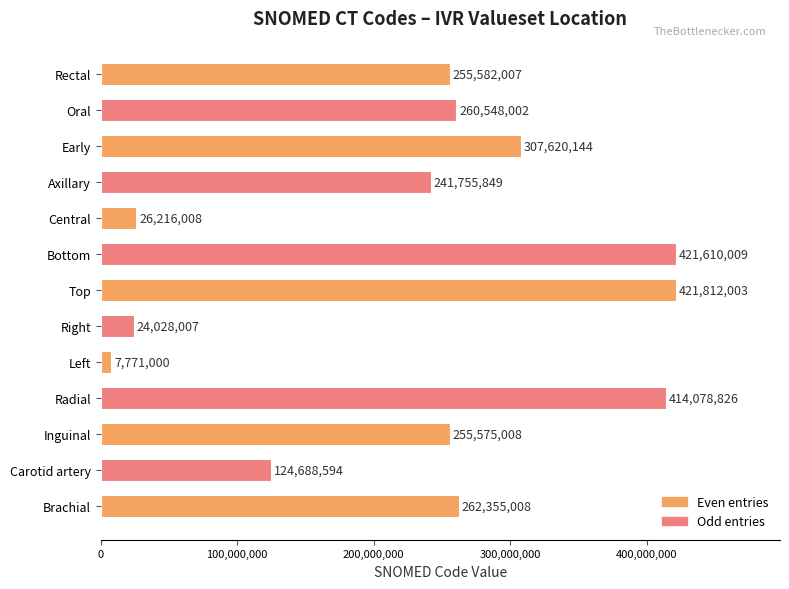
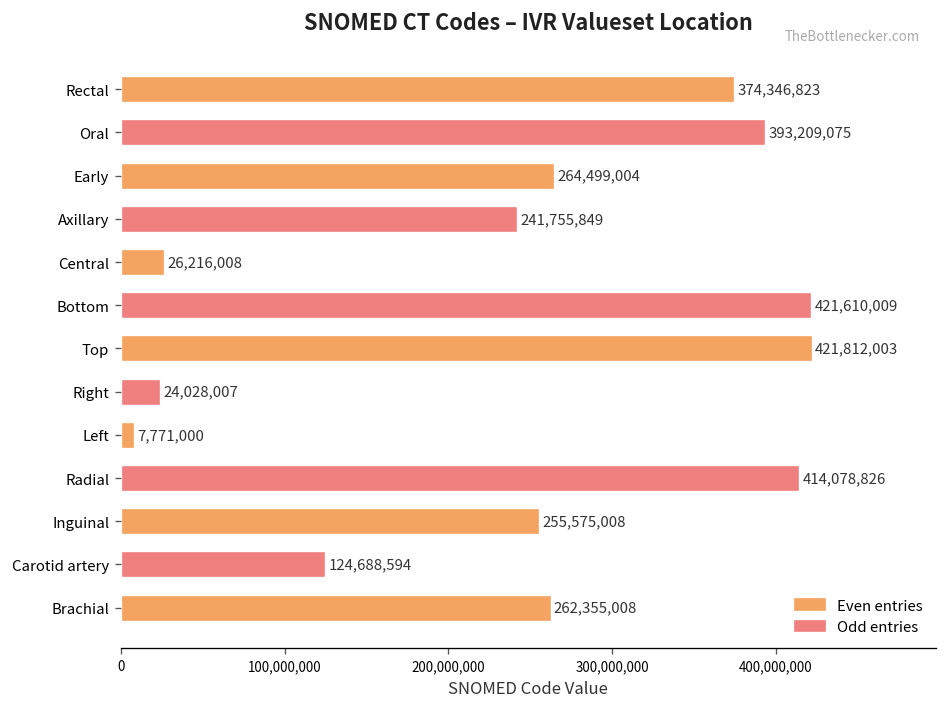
  {
-   "Rectal": "255,582,007",
-   "Oral": "260,548,002",
-   "Early": "307,620,144",
+   "Rectal": "374,346,823",
+   "Oral": "393,209,075",
+   "Early": "264,499,004",
    "Axillary": "241,755,849",
    "Central": "26,216,008",
    "Bottom": "421,610,009",
    "Top": "421,812,003",
    "Right": "24,028,007",
    "Left": "7,771,000",
    "Radial": "414,078,826",
    "Inguinal": "255,575,008",
    "Carotid artery": "124,688,594",
    "Brachial": "262,355,008"
  }
